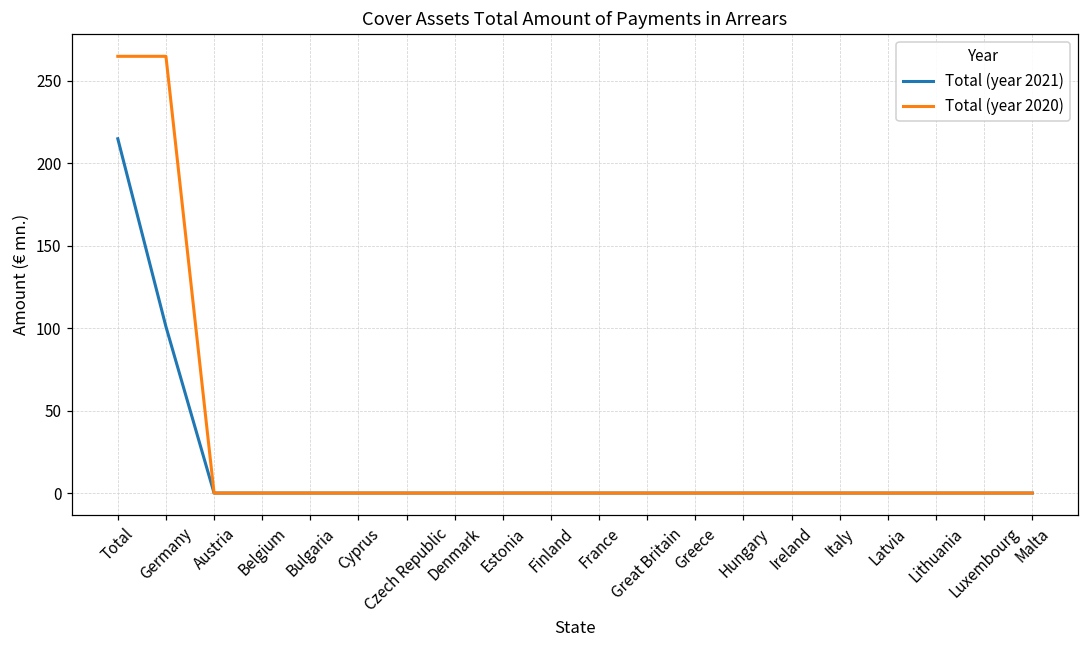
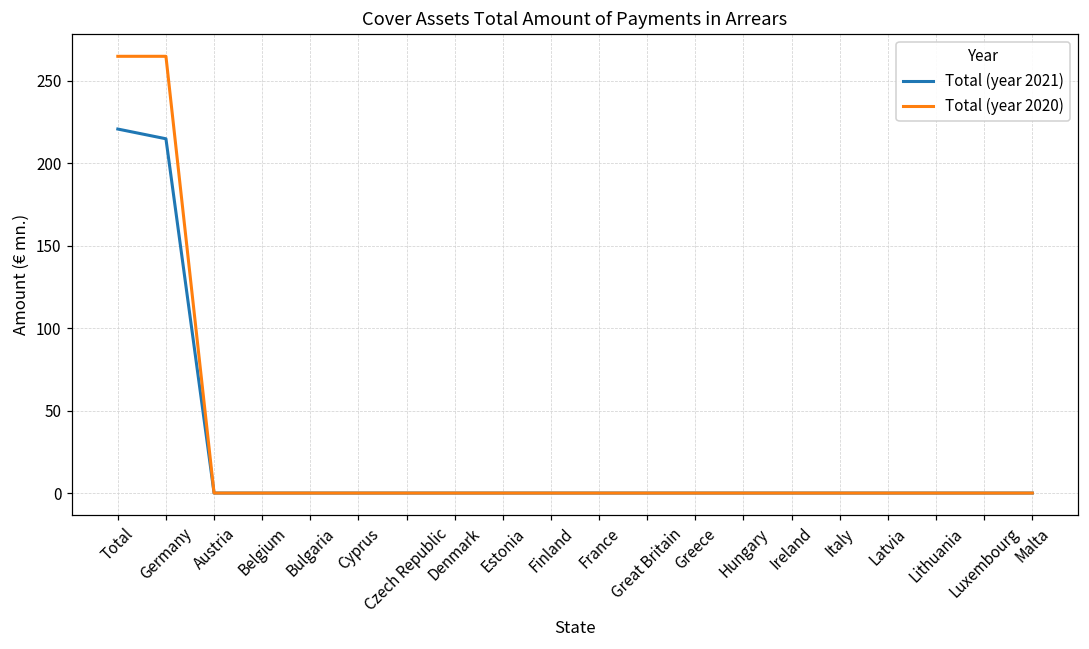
  {
    "Total (year 2021)": {
-     "Total": 215,
-     "Germany": 101
+     "Total": 221,
+     "Germany": 215
    },
    "Total (year 2020)": {
      "Total": 265,
      "Germany": 265
    }
  }
